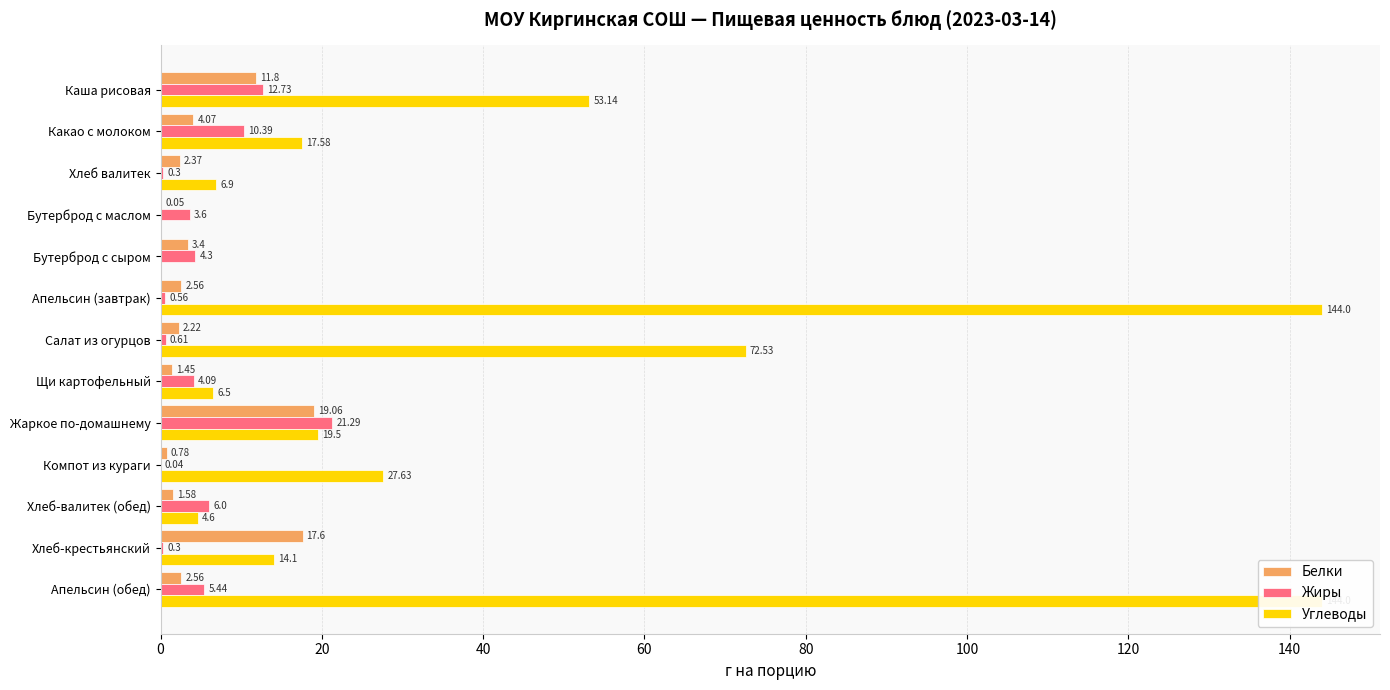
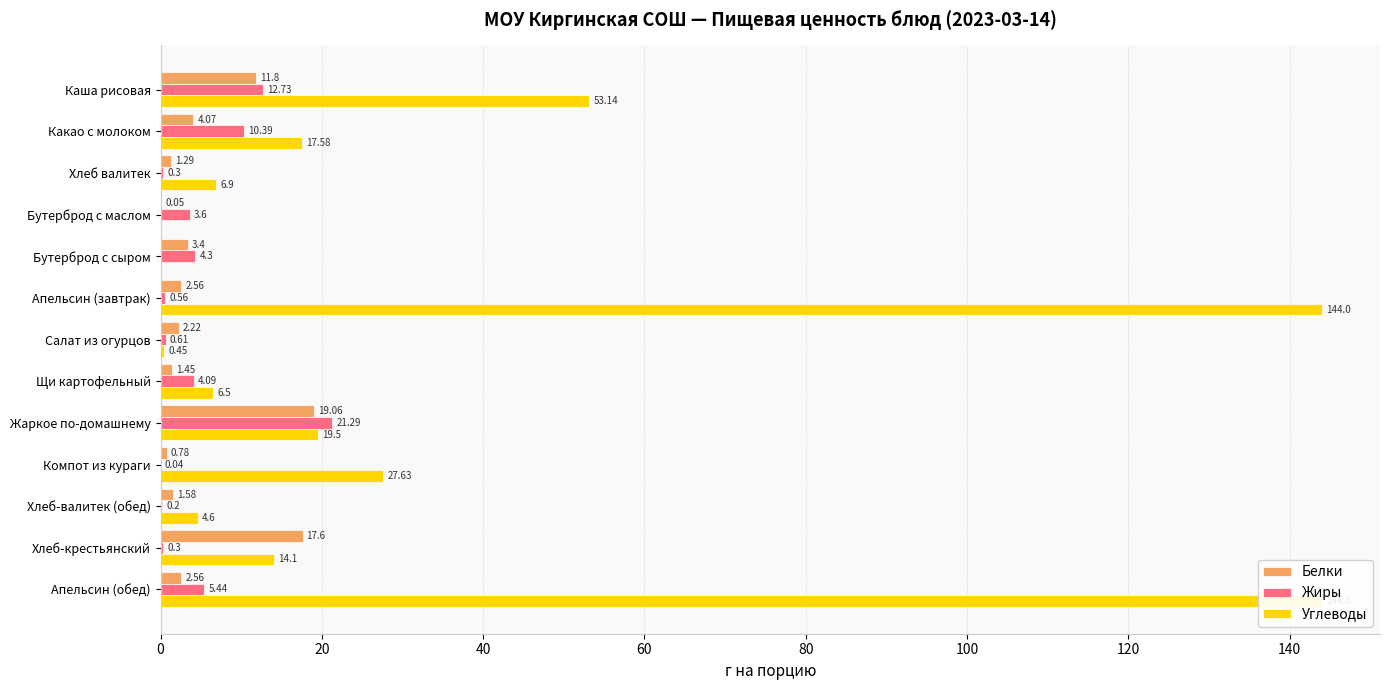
  {
    "Белки": {
      "Каша рисовая": 11.8,
      "Какао с молоком": 4.07,
-     "Хлеб валитек": 2.37,
+     "Хлеб валитек": 1.29,
      "Бутерброд с маслом": 0.05,
      "Бутерброд с сыром": 3.4,
      "Апельсин (завтрак)": 2.56,
      "Салат из огурцов": 2.22,
      "Щи картофельный": 1.45,
      "Жаркое по-домашнему": 19.06,
      "Компот из кураги": 0.78,
      "Хлеб-валитек (обед)": 1.58,
      "Хлеб-крестьянский": 17.6,
      "Апельсин (обед)": 2.56
    },
    "Жиры": {
      "Каша рисовая": 12.73,
      "Какао с молоком": 10.39,
      "Хлеб валитек": 0.3,
      "Бутерброд с маслом": 3.6,
      "Бутерброд с сыром": 4.3,
      "Апельсин (завтрак)": 0.56,
      "Салат из огурцов": 0.61,
      "Щи картофельный": 4.09,
      "Жаркое по-домашнему": 21.29,
      "Компот из кураги": 0.04,
-     "Хлеб-валитек (обед)": 6.0,
+     "Хлеб-валитек (обед)": 0.2,
      "Хлеб-крестьянский": 0.3,
      "Апельсин (обед)": 5.44
    },
    "Углеводы": {
      "Каша рисовая": 53.14,
      "Какао с молоком": 17.58,
      "Хлеб валитек": 6.9,
      "Апельсин (завтрак)": 144.0,
-     "Салат из огурцов": 72.53,
+     "Салат из огурцов": 0.45,
      "Щи картофельный": 6.5,
      "Жаркое по-домашнему": 19.5,
      "Компот из кураги": 27.63,
      "Хлеб-валитек (обед)": 4.6,
      "Хлеб-крестьянский": 14.1
    }
  }
